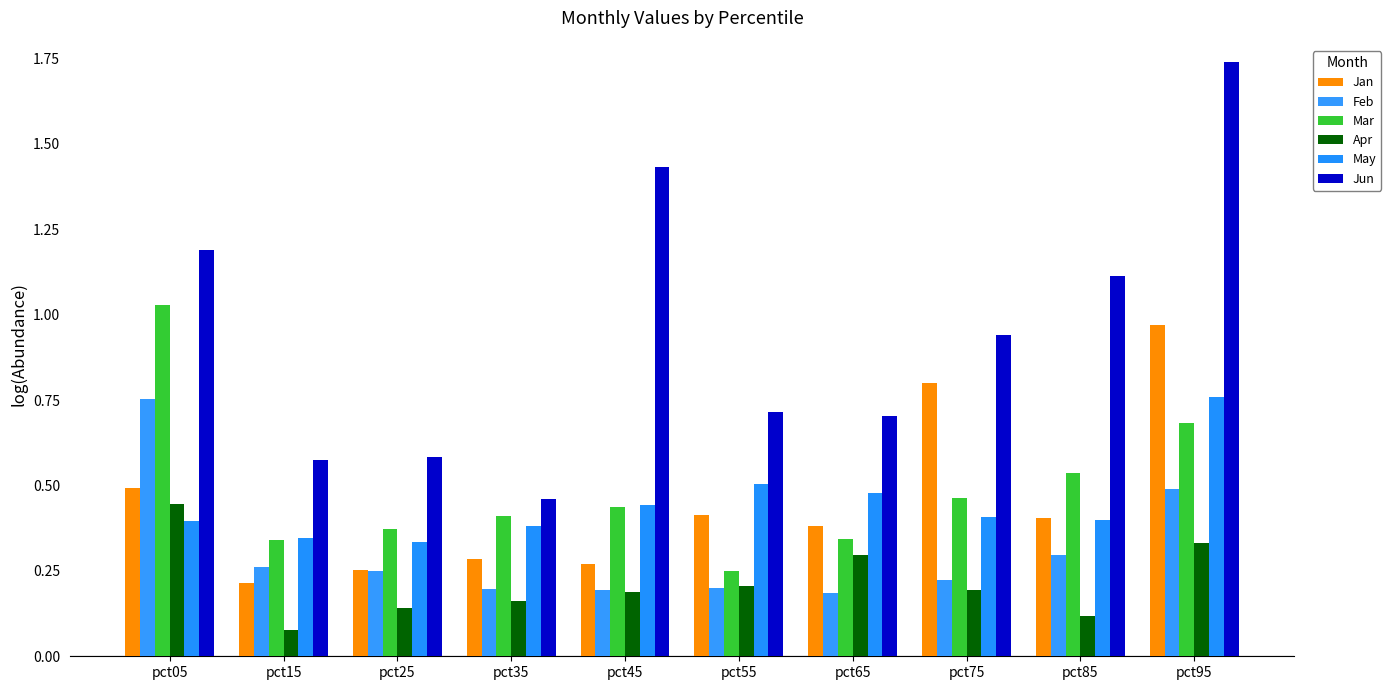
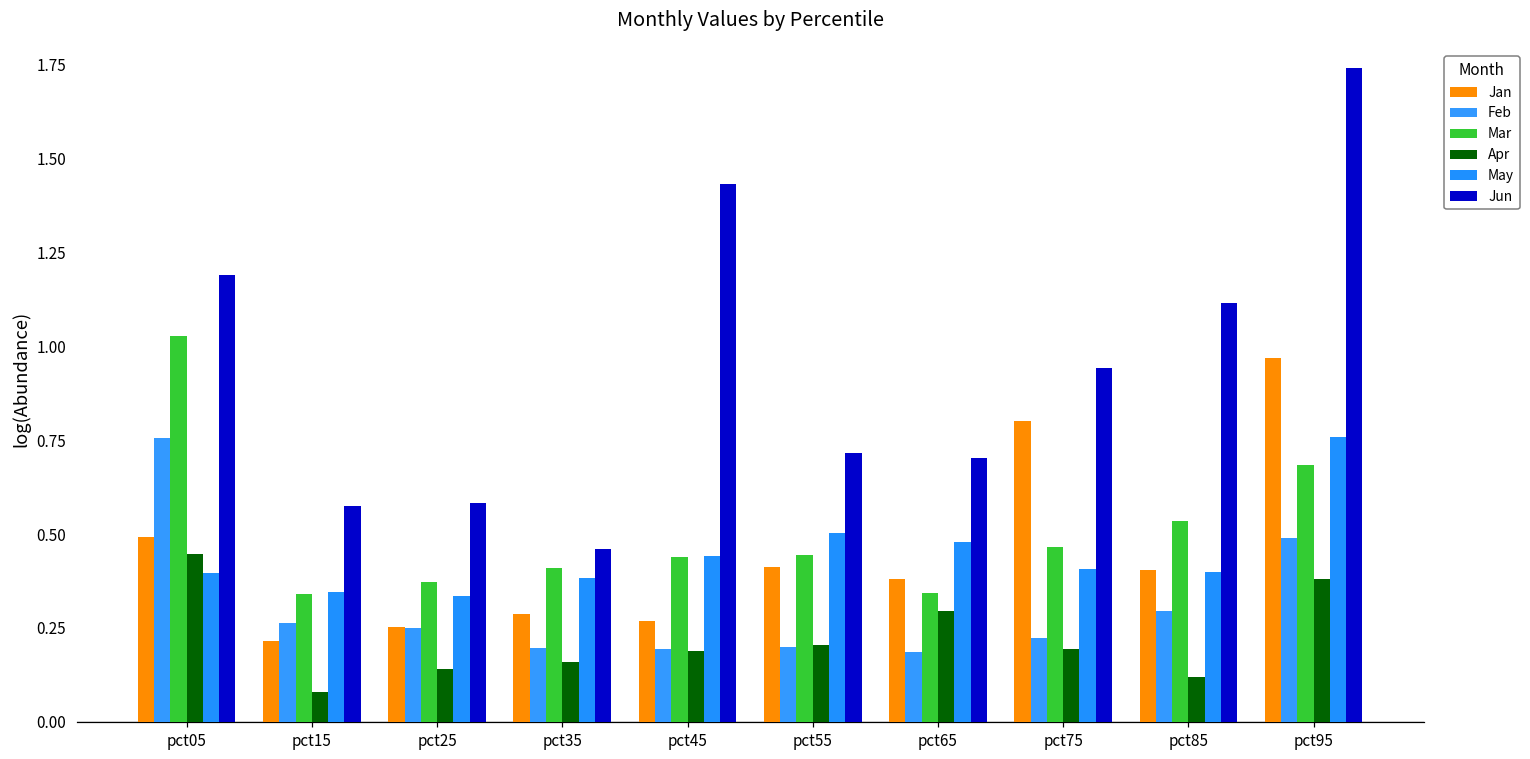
  {
    "Jan": {
      "pct05": 0.49,
      "pct15": 0.22,
      "pct25": 0.25,
      "pct35": 0.29,
      "pct45": 0.27,
      "pct55": 0.41,
      "pct65": 0.38,
      "pct75": 0.80,
      "pct85": 0.40,
      "pct95": 0.97
    },
    "Mar": {
      "pct05": 1.03,
      "pct15": 0.34,
      "pct25": 0.37,
      "pct35": 0.41,
      "pct45": 0.44,
-     "pct55": 0.25,
+     "pct55": 0.44,
      "pct65": 0.34,
      "pct75": 0.46,
      "pct85": 0.54,
      "pct95": 0.68
    },
    "Apr": {
      "pct05": 0.45,
      "pct15": 0.08,
      "pct25": 0.14,
      "pct35": 0.16,
      "pct45": 0.19,
      "pct55": 0.21,
      "pct65": 0.30,
      "pct75": 0.20,
      "pct85": 0.12,
-     "pct95": 0.33
+     "pct95": 0.38
    },
    "Jun": {
      "pct05": 1.19,
      "pct15": 0.57,
      "pct25": 0.58,
      "pct35": 0.46,
      "pct45": 1.43,
      "pct55": 0.72,
      "pct65": 0.70,
      "pct75": 0.94,
      "pct85": 1.11,
      "pct95": 1.74
    }
  }
